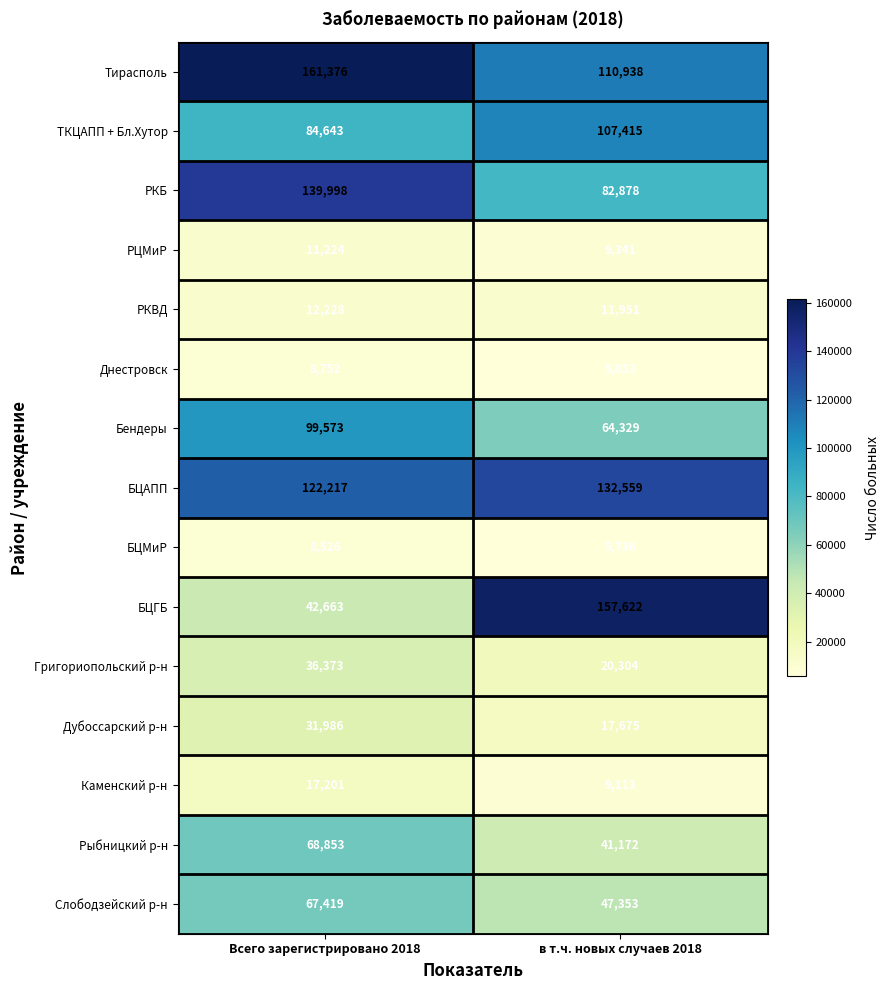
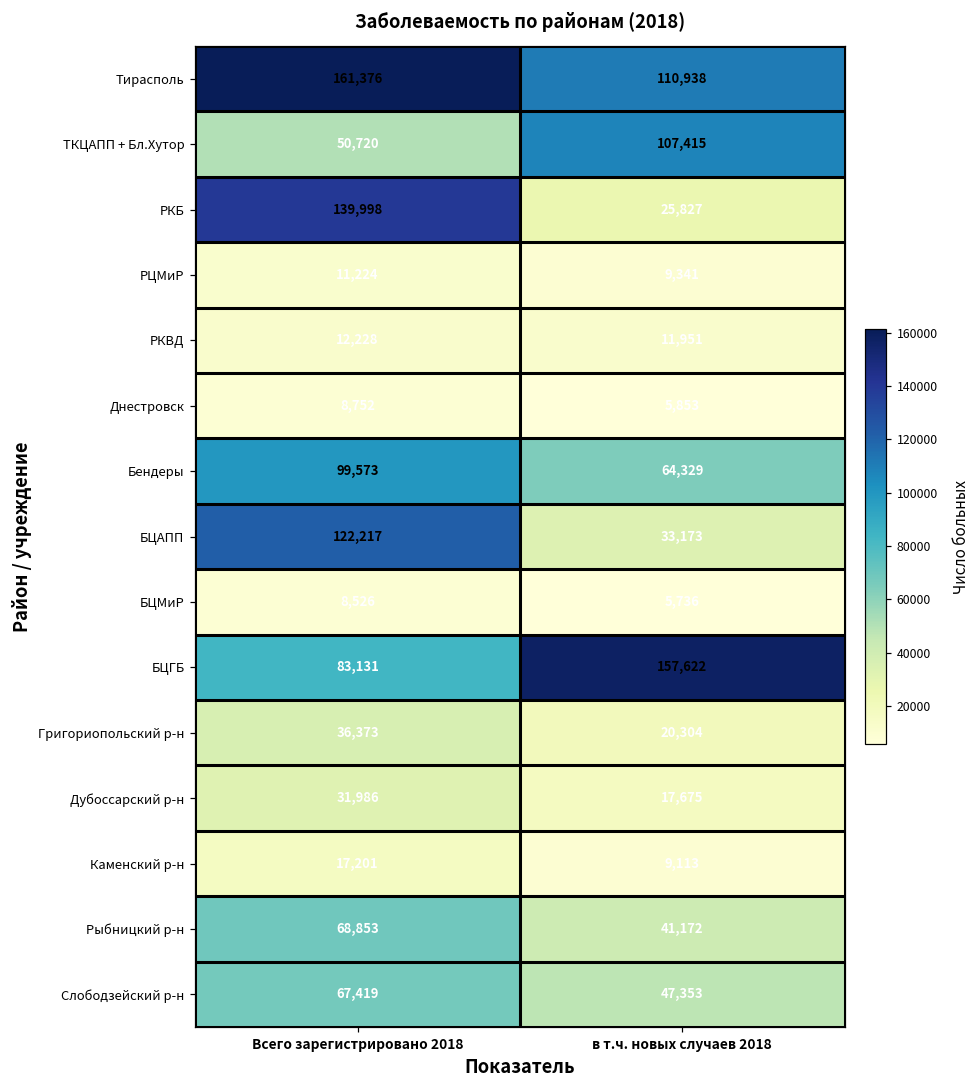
  {
    "Тирасполь": {
      "Всего зарегистрировано 2018": "161,376",
      "в т.ч. новых случаев 2018": "110,938"
    },
    "ТКЦАПП + Бл.Хутор": {
-     "Всего зарегистрировано 2018": "84,643",
+     "Всего зарегистрировано 2018": "50,720",
      "в т.ч. новых случаев 2018": "107,415"
    },
    "РКБ": {
      "Всего зарегистрировано 2018": "139,998",
-     "в т.ч. новых случаев 2018": "82,878"
+     "в т.ч. новых случаев 2018": "25,827"
    },
    "РЦМиР": {
      "Всего зарегистрировано 2018": "11,224"
    },
    "РКВД": {
      "Всего зарегистрировано 2018": "12,228",
      "в т.ч. новых случаев 2018": "11,951"
    },
    "Бендеры": {
      "Всего зарегистрировано 2018": "99,573",
      "в т.ч. новых случаев 2018": "64,329"
    },
    "БЦАПП": {
      "Всего зарегистрировано 2018": "122,217",
-     "в т.ч. новых случаев 2018": "132,559"
+     "в т.ч. новых случаев 2018": "33,173"
    },
    "БЦГБ": {
-     "Всего зарегистрировано 2018": "42,663",
+     "Всего зарегистрировано 2018": "83,131",
      "в т.ч. новых случаев 2018": "157,622"
    },
    "Григориопольский р-н": {
      "Всего зарегистрировано 2018": "36,373",
      "в т.ч. новых случаев 2018": "20,304"
    },
    "Дубоссарский р-н": {
      "Всего зарегистрировано 2018": "31,986",
      "в т.ч. новых случаев 2018": "17,675"
    },
    "Каменский р-н": {
      "Всего зарегистрировано 2018": "17,201"
    },
    "Рыбницкий р-н": {
      "Всего зарегистрировано 2018": "68,853",
      "в т.ч. новых случаев 2018": "41,172"
    },
    "Слободзейский р-н": {
      "Всего зарегистрировано 2018": "67,419",
      "в т.ч. новых случаев 2018": "47,353"
    }
  }
